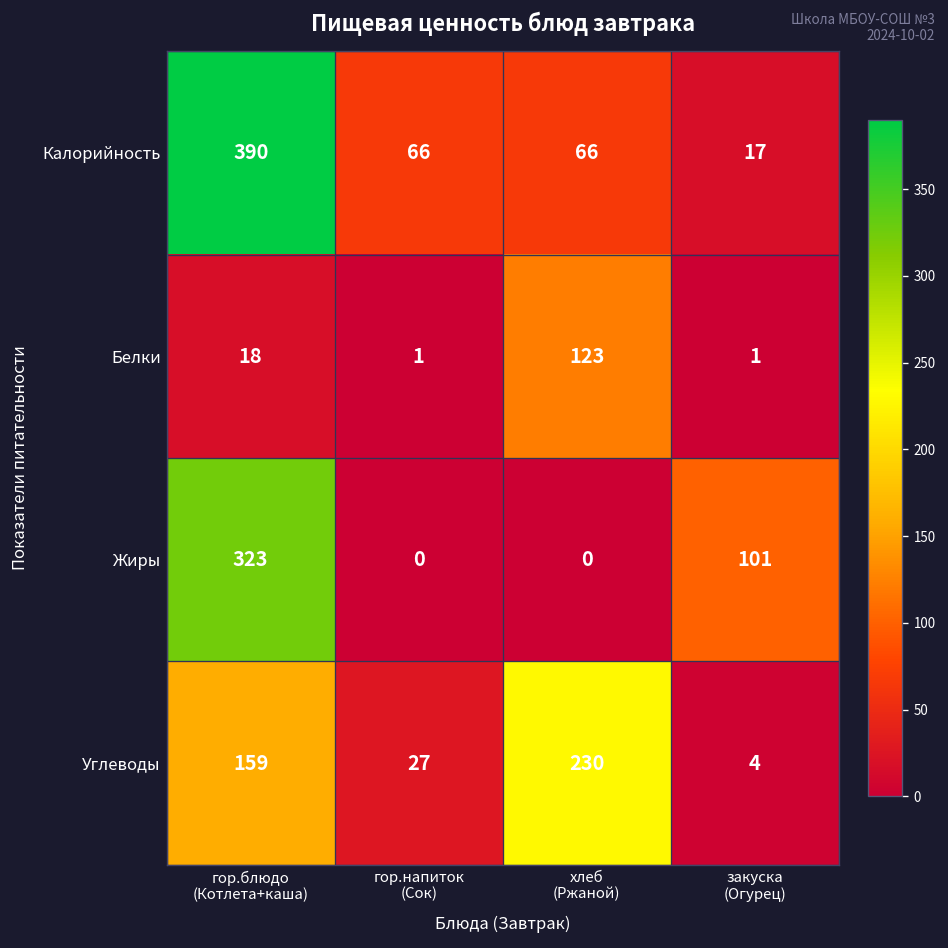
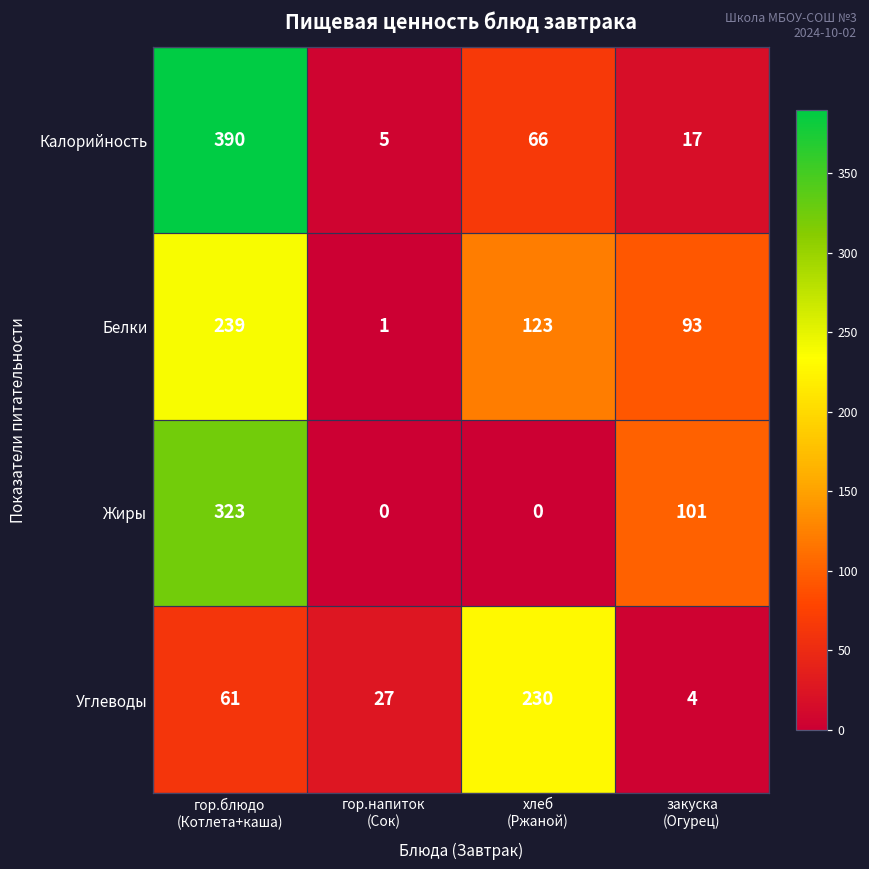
  {
    "Калорийность": {
      "гор.блюдо (Котлета+каша)": 390,
-     "гор.напиток (Сок)": 66,
+     "гор.напиток (Сок)": 5,
      "хлеб (Ржаной)": 66,
      "закуска (Огурец)": 17
    },
    "Белки": {
-     "гор.блюдо (Котлета+каша)": 18,
+     "гор.блюдо (Котлета+каша)": 239,
      "гор.напиток (Сок)": 1,
      "хлеб (Ржаной)": 123,
-     "закуска (Огурец)": 1
+     "закуска (Огурец)": 93
    },
    "Жиры": {
      "гор.блюдо (Котлета+каша)": 323,
      "гор.напиток (Сок)": 0,
      "хлеб (Ржаной)": 0,
      "закуска (Огурец)": 101
    },
    "Углеводы": {
-     "гор.блюдо (Котлета+каша)": 159,
+     "гор.блюдо (Котлета+каша)": 61,
      "гор.напиток (Сок)": 27,
      "хлеб (Ржаной)": 230,
      "закуска (Огурец)": 4
    }
  }
